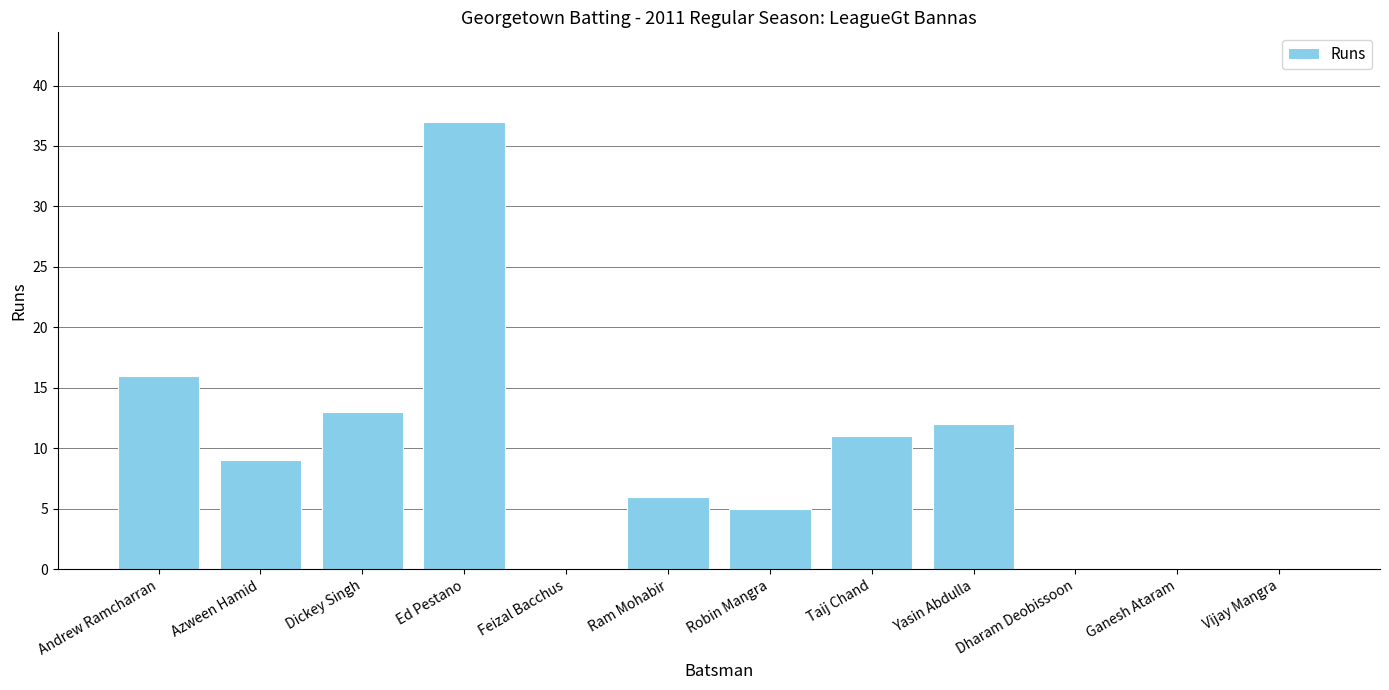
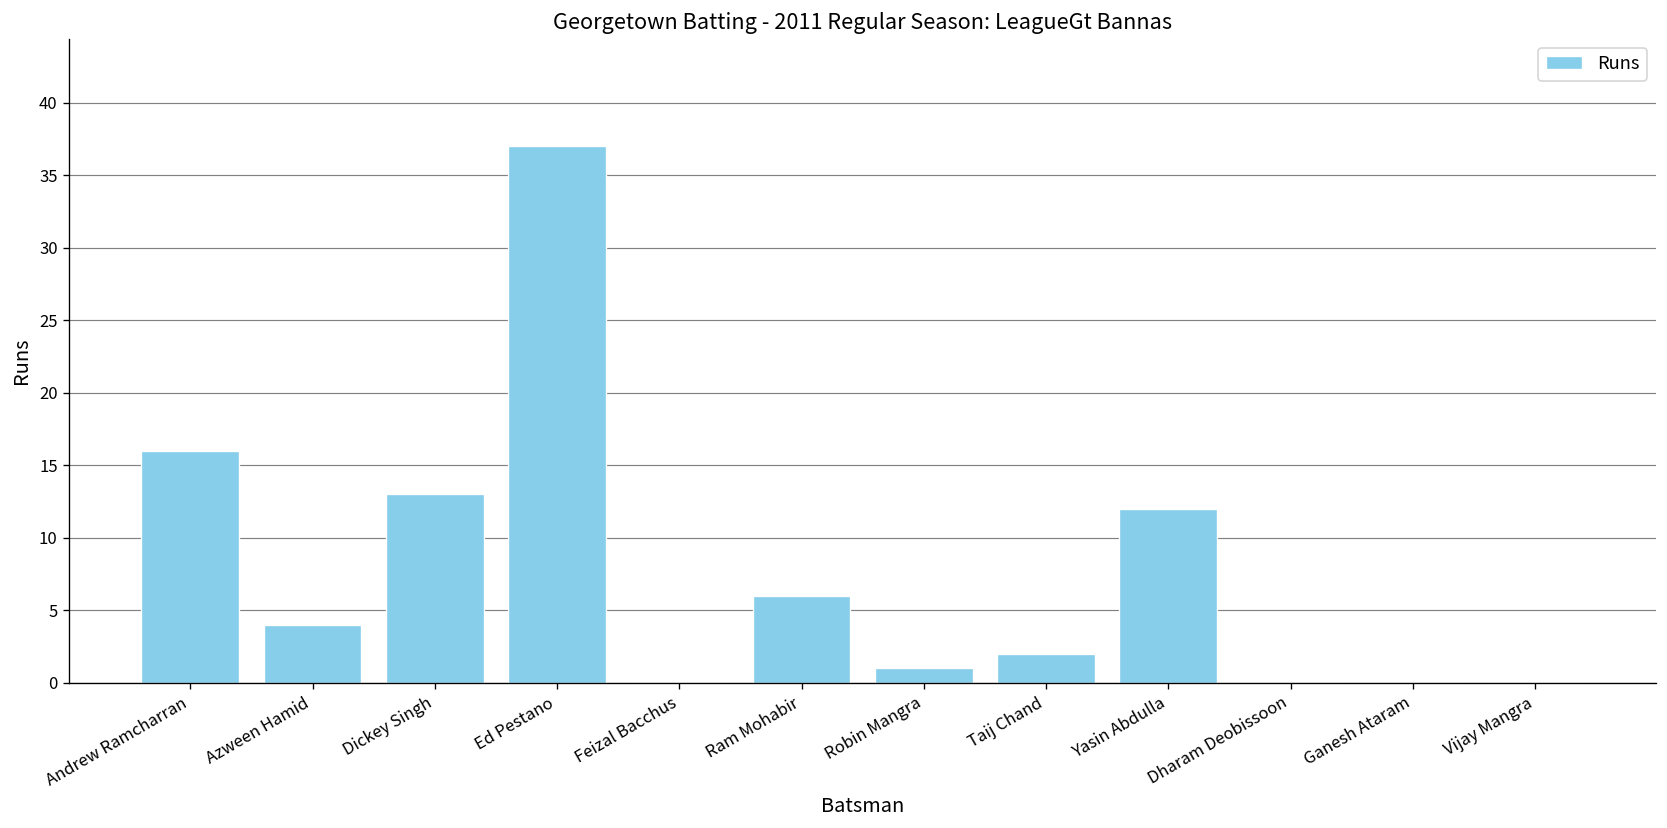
  {
    "Andrew Ramcharran": 16,
-   "Azween Hamid": 9,
+   "Azween Hamid": 4,
    "Dickey Singh": 13,
    "Ed Pestano": 37,
    "Feizal Bacchus": 0,
    "Ram Mohabir": 6,
-   "Robin Mangra": 5,
-   "Taij Chand": 11,
+   "Robin Mangra": 1,
+   "Taij Chand": 2,
    "Yasin Abdulla": 12,
    "Dharam Deobissoon": 0,
    "Ganesh Ataram": 0,
    "Vijay Mangra": 0
  }
